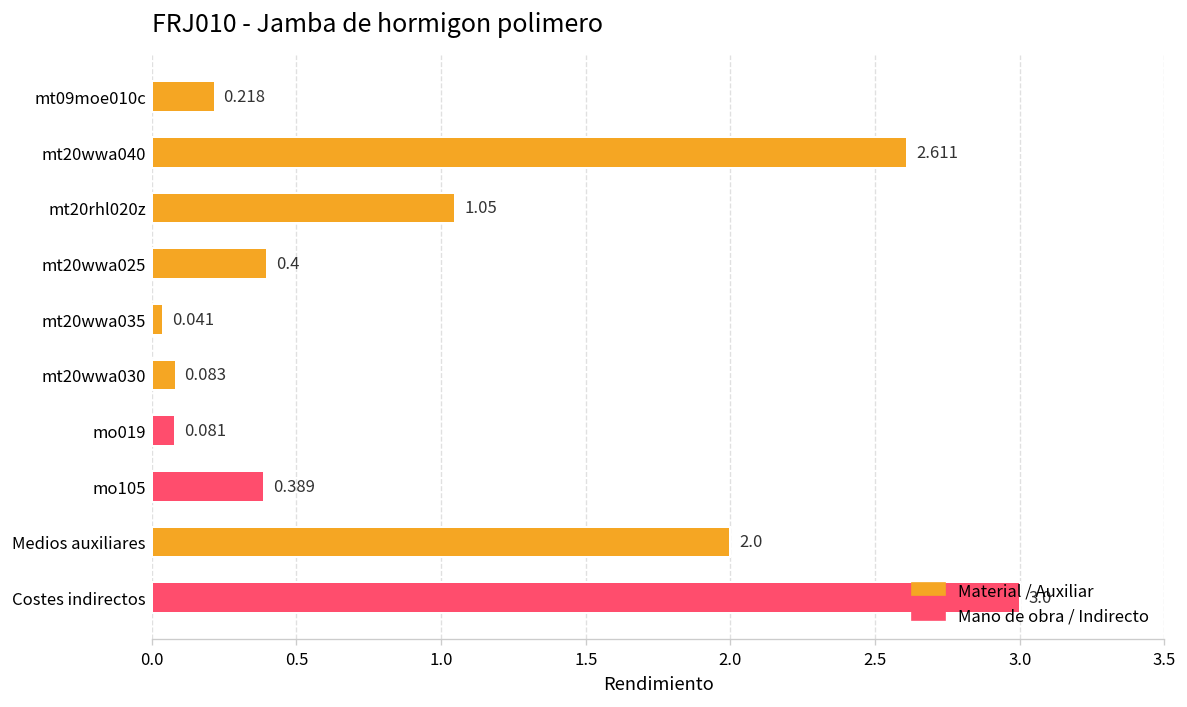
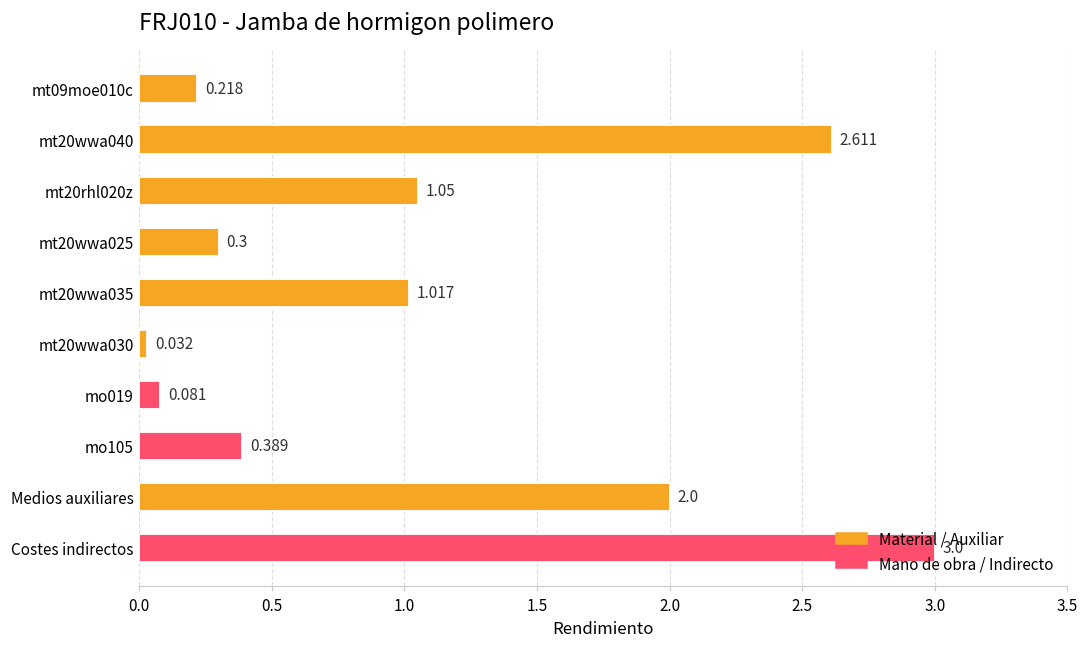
  {
    "mt09moe010c": 0.218,
    "mt20wwa040": 2.611,
    "mt20rhl020z": 1.05,
-   "mt20wwa025": 0.4,
-   "mt20wwa035": 0.041,
-   "mt20wwa030": 0.083,
+   "mt20wwa025": 0.3,
+   "mt20wwa035": 1.017,
+   "mt20wwa030": 0.032,
    "mo019": 0.081,
    "mo105": 0.389,
    "Medios auxiliares": 2.0,
    "Costes indirectos": 3.0
  }
